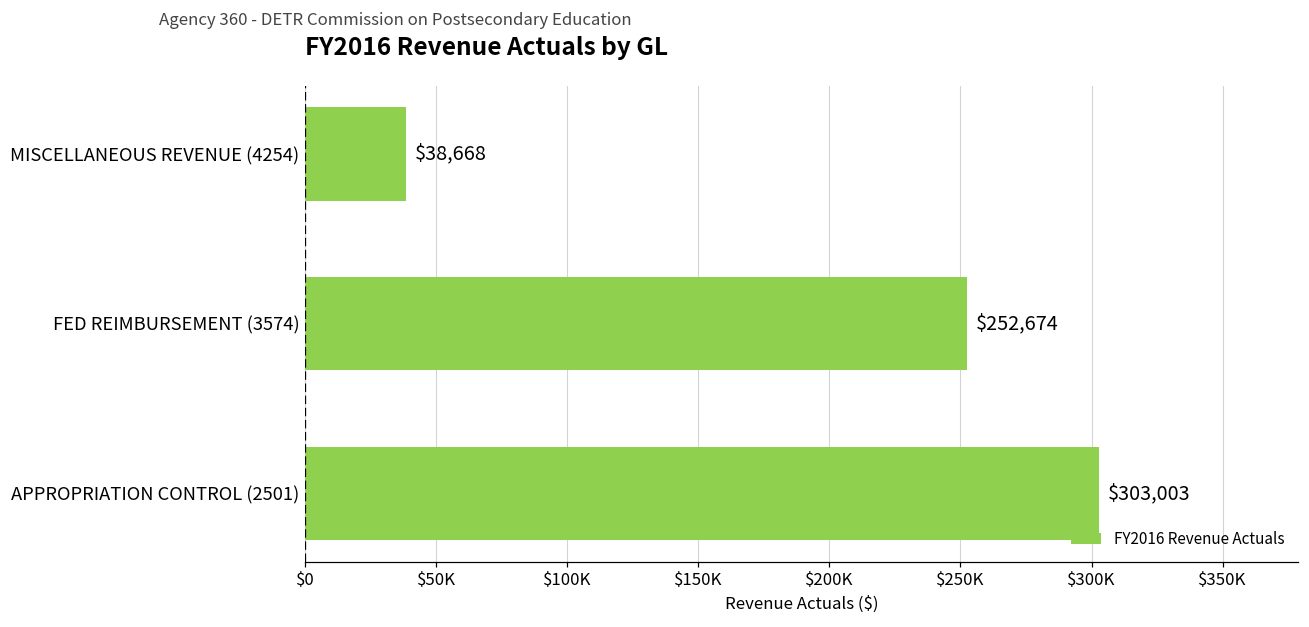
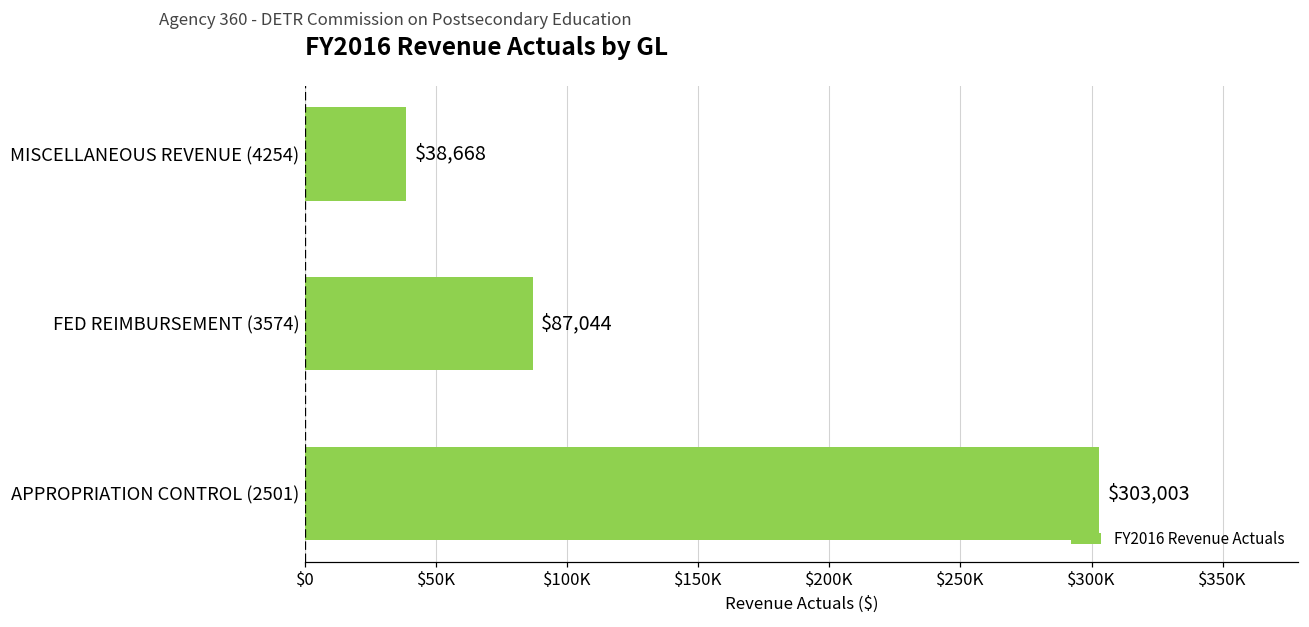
  {
    "MISCELLANEOUS REVENUE (4254)": "$38,668",
-   "FED REIMBURSEMENT (3574)": "$252,674",
+   "FED REIMBURSEMENT (3574)": "$87,044",
    "APPROPRIATION CONTROL (2501)": "$303,003"
  }
